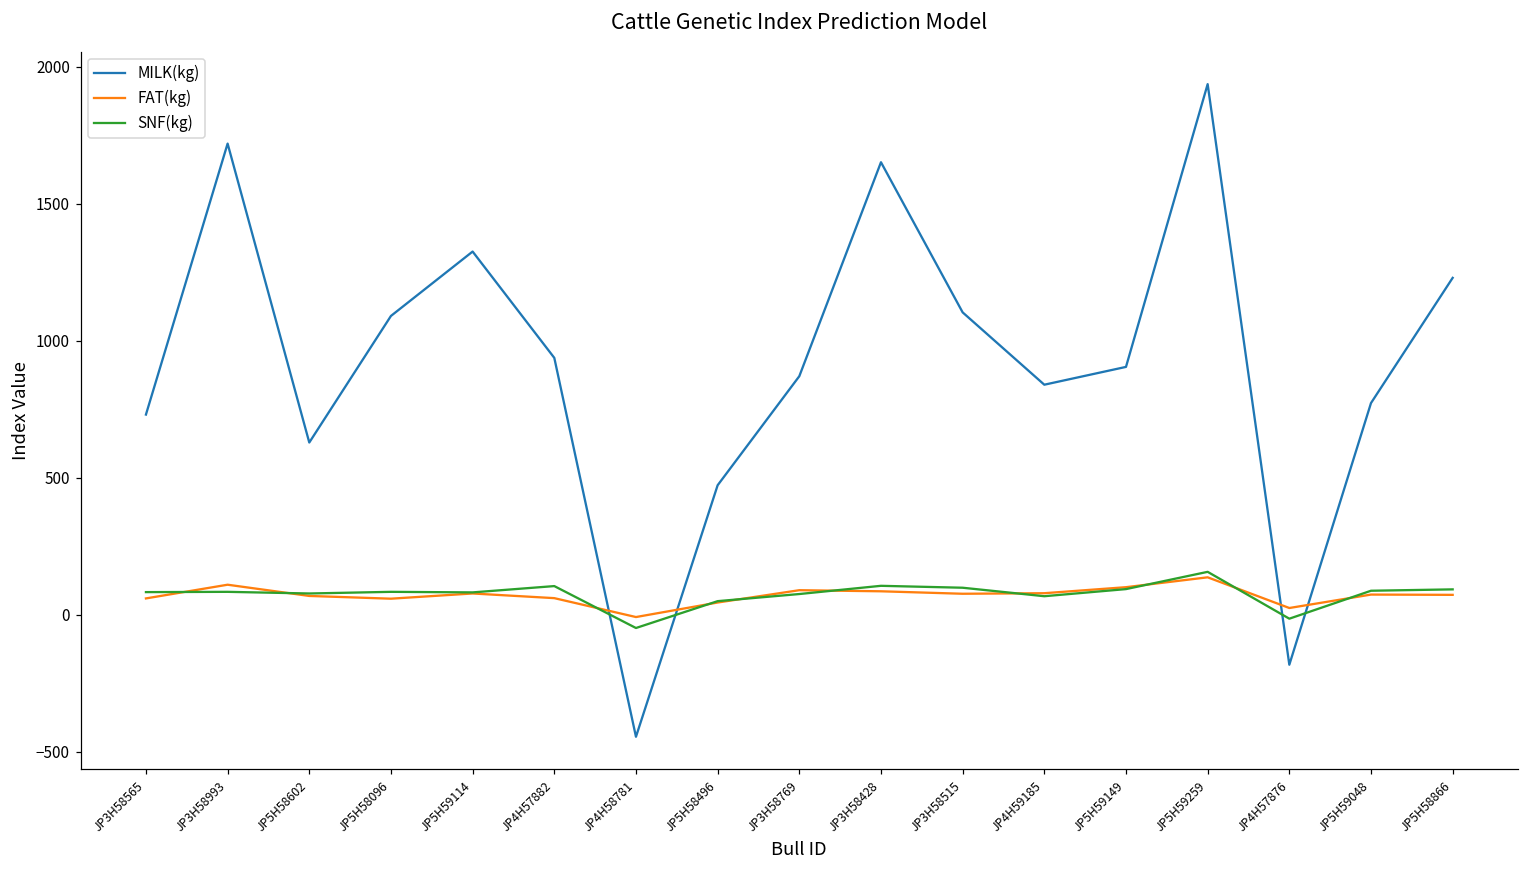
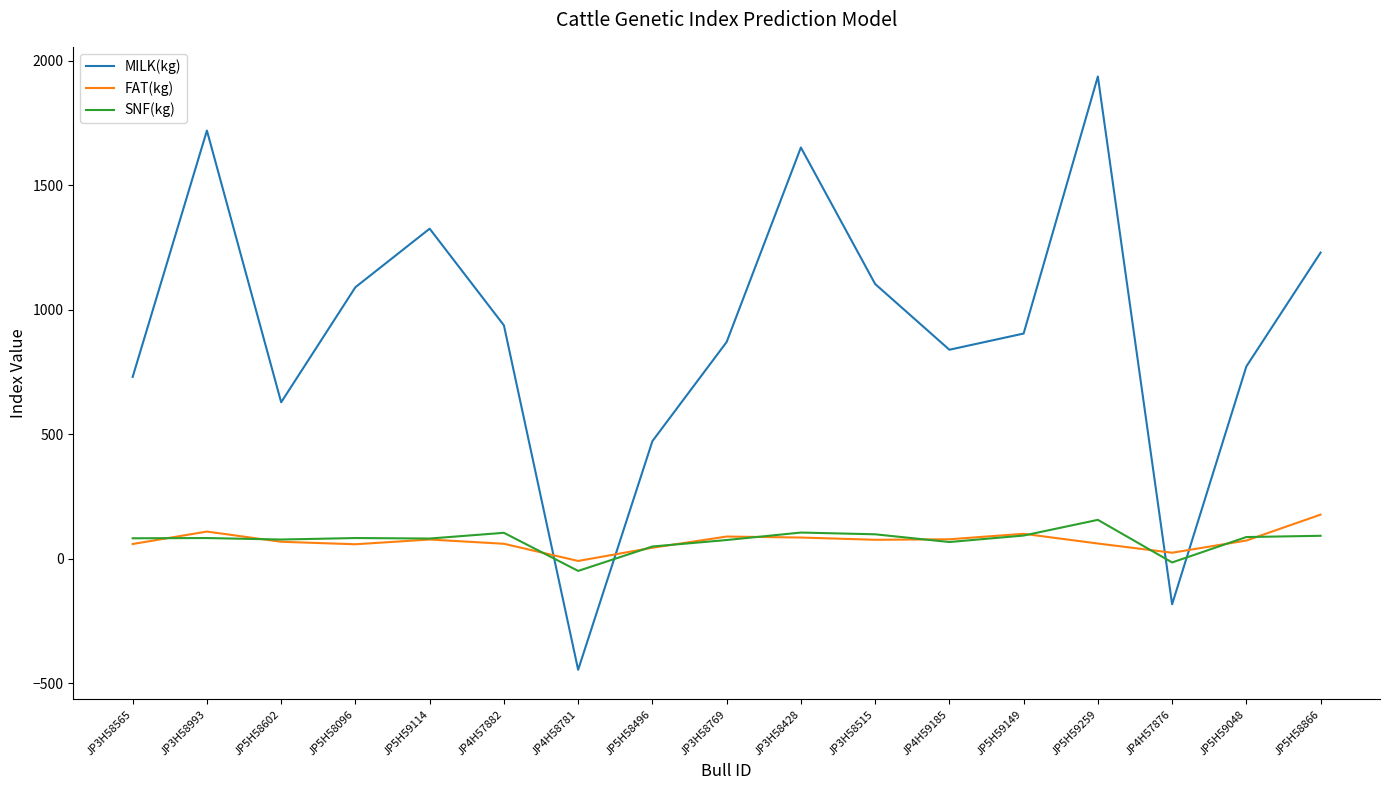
  {
    "MILK(kg)": {
      "JP3H58565": 730,
      "JP3H58993": 1720,
      "JP5H58602": 630,
      "JP5H58096": 1090,
      "JP5H59114": 1330,
      "JP4H57882": 940,
      "JP4H58781": -450,
      "JP5H58496": 470,
      "JP3H58769": 870,
      "JP3H58428": 1650,
      "JP3H58515": 1100,
      "JP4H59185": 840,
      "JP5H59149": 900,
      "JP5H59259": 1940,
      "JP4H57876": -180,
      "JP5H59048": 770,
      "JP5H58866": 1230
    },
    "FAT(kg)": {
      "JP3H58565": 60,
      "JP3H58993": 110,
      "JP5H58096": 60,
      "JP4H57882": 60,
      "JP4H58781": -10,
      "JP3H58769": 90,
      "JP3H58428": 90,
      "JP3H58515": 80,
      "JP4H59185": 80,
-     "JP5H59259": 140,
+     "JP5H59259": 60,
      "JP4H57876": 20,
      "JP5H59048": 70,
-     "JP5H58866": 70
+     "JP5H58866": 180
    },
    "SNF(kg)": {
      "JP3H58565": 80,
      "JP3H58993": 80,
      "JP5H58096": 80,
      "JP4H57882": 100,
      "JP4H58781": -50,
      "JP3H58769": 80,
      "JP3H58428": 110,
      "JP3H58515": 100,
      "JP4H59185": 70,
      "JP5H59259": 160,
      "JP4H57876": -20,
      "JP5H59048": 90,
      "JP5H58866": 90
    }
  }
